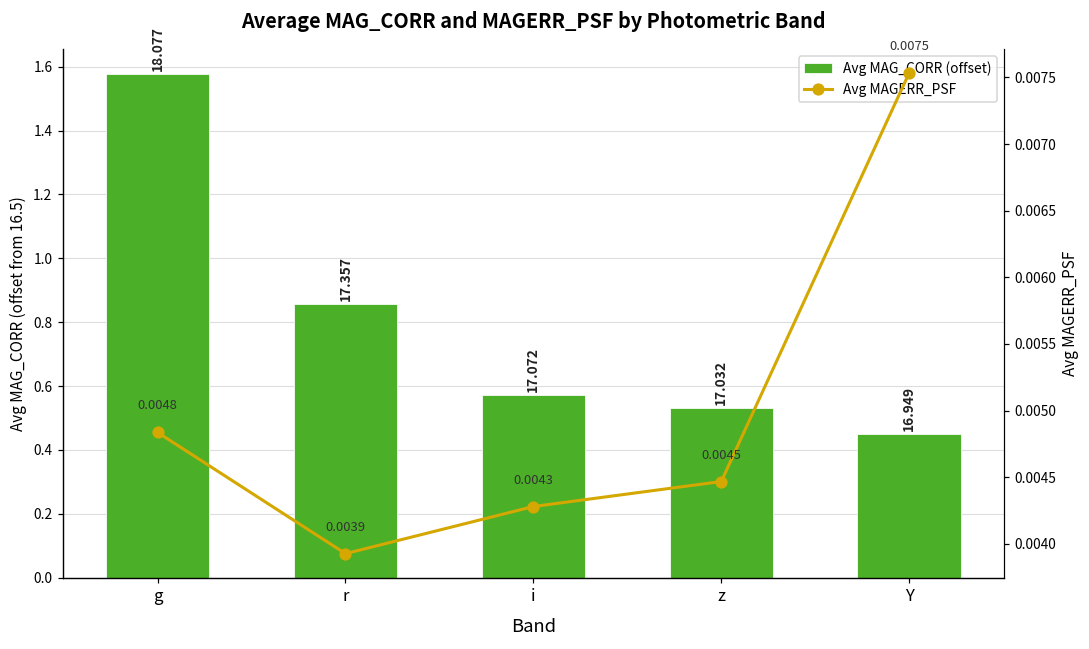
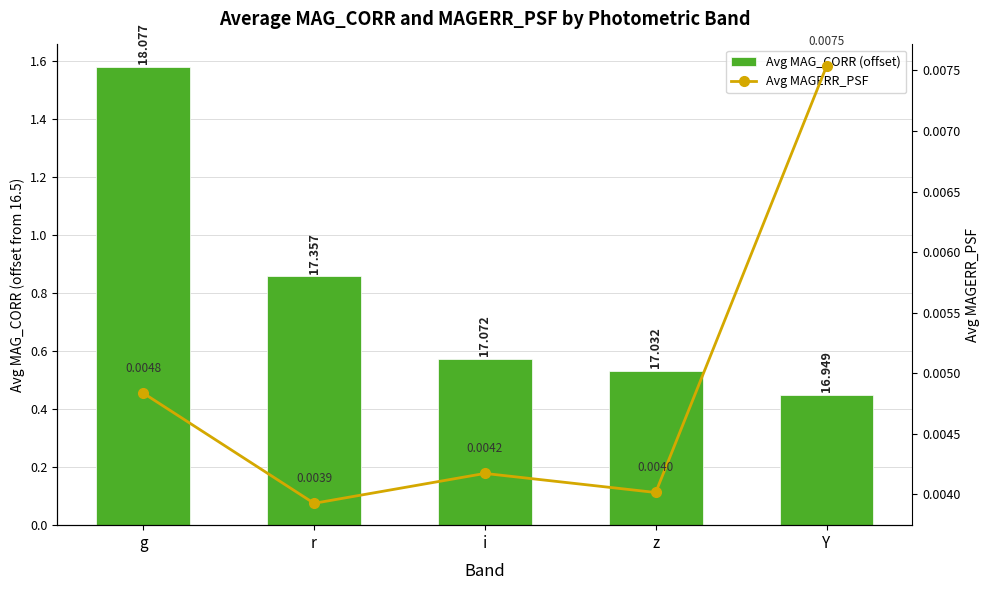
  {
    "Avg MAGERR_PSF": {
      "g": 0.0048,
      "r": 0.0039,
-     "i": 0.0043,
-     "z": 0.0045
+     "i": 0.0042,
+     "z": 0.0040
    }
  }
